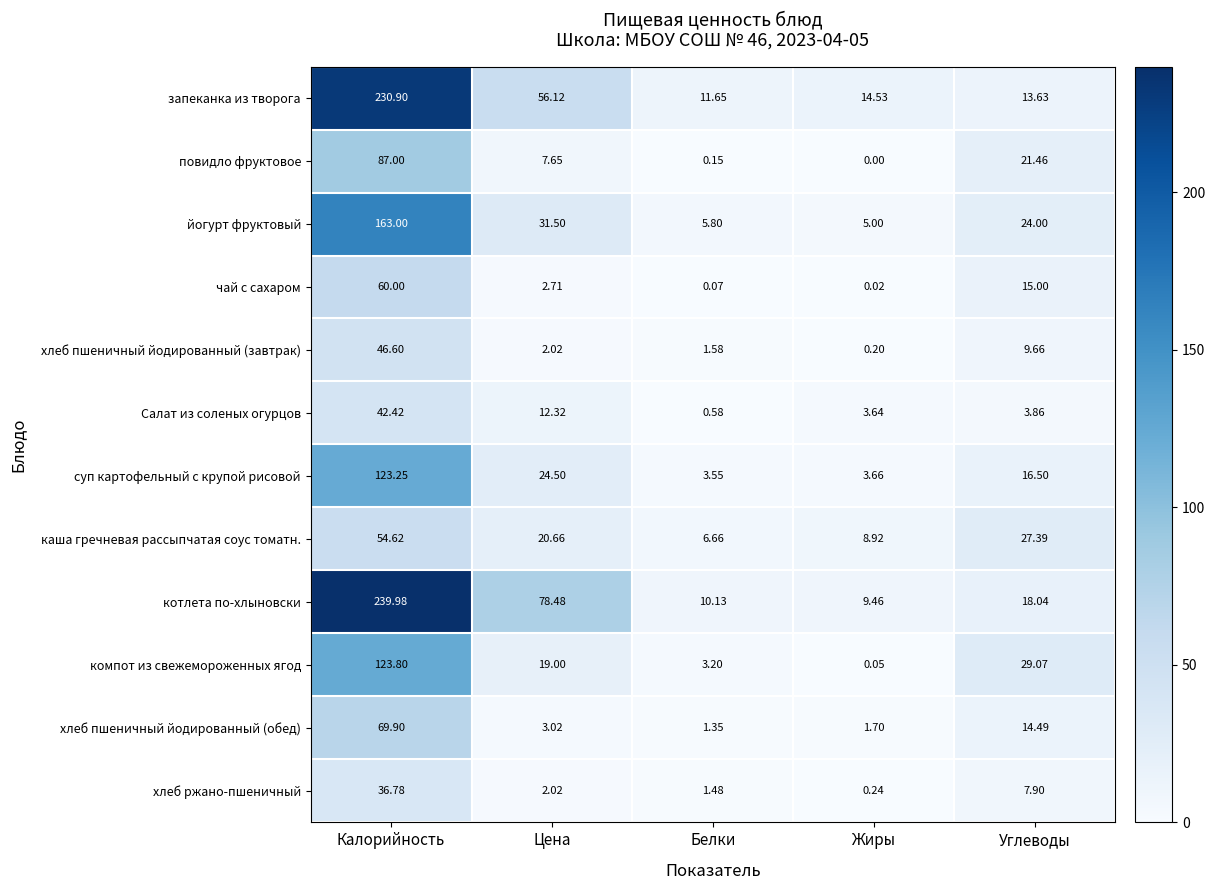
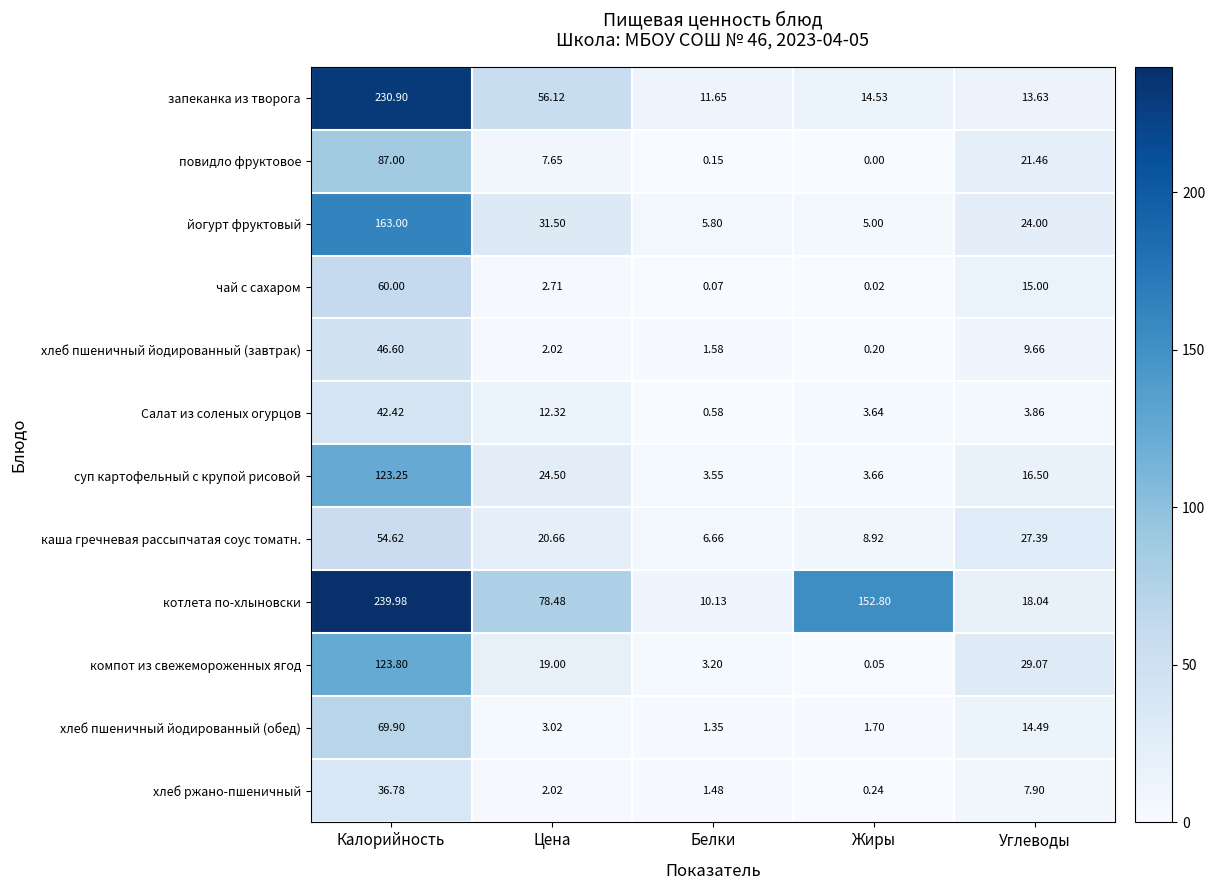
  {
    "запеканка из творога": {
      "Калорийность": 230.90,
      "Цена": 56.12,
      "Белки": 11.65,
      "Жиры": 14.53,
      "Углеводы": 13.63
    },
    "повидло фруктовое": {
      "Калорийность": 87.00,
      "Цена": 7.65,
      "Белки": 0.15,
      "Жиры": 0.00,
      "Углеводы": 21.46
    },
    "йогурт фруктовый": {
      "Калорийность": 163.00,
      "Цена": 31.50,
      "Белки": 5.80,
      "Жиры": 5.00,
      "Углеводы": 24.00
    },
    "чай с сахаром": {
      "Калорийность": 60.00,
      "Цена": 2.71,
      "Белки": 0.07,
      "Жиры": 0.02,
      "Углеводы": 15.00
    },
    "хлеб пшеничный йодированный (завтрак)": {
      "Калорийность": 46.60,
      "Цена": 2.02,
      "Белки": 1.58,
      "Жиры": 0.20,
      "Углеводы": 9.66
    },
    "Салат из соленых огурцов": {
      "Калорийность": 42.42,
      "Цена": 12.32,
      "Белки": 0.58,
      "Жиры": 3.64,
      "Углеводы": 3.86
    },
    "суп картофельный с крупой рисовой": {
      "Калорийность": 123.25,
      "Цена": 24.50,
      "Белки": 3.55,
      "Жиры": 3.66,
      "Углеводы": 16.50
    },
    "каша гречневая рассыпчатая соус томатн.": {
      "Калорийность": 54.62,
      "Цена": 20.66,
      "Белки": 6.66,
      "Жиры": 8.92,
      "Углеводы": 27.39
    },
    "котлета по-хлыновски": {
      "Калорийность": 239.98,
      "Цена": 78.48,
      "Белки": 10.13,
-     "Жиры": 9.46,
+     "Жиры": 152.80,
      "Углеводы": 18.04
    },
    "компот из свежемороженных ягод": {
      "Калорийность": 123.80,
      "Цена": 19.00,
      "Белки": 3.20,
      "Жиры": 0.05,
      "Углеводы": 29.07
    },
    "хлеб пшеничный йодированный (обед)": {
      "Калорийность": 69.90,
      "Цена": 3.02,
      "Белки": 1.35,
      "Жиры": 1.70,
      "Углеводы": 14.49
    },
    "хлеб ржано-пшеничный": {
      "Калорийность": 36.78,
      "Цена": 2.02,
      "Белки": 1.48,
      "Жиры": 0.24,
      "Углеводы": 7.90
    }
  }
